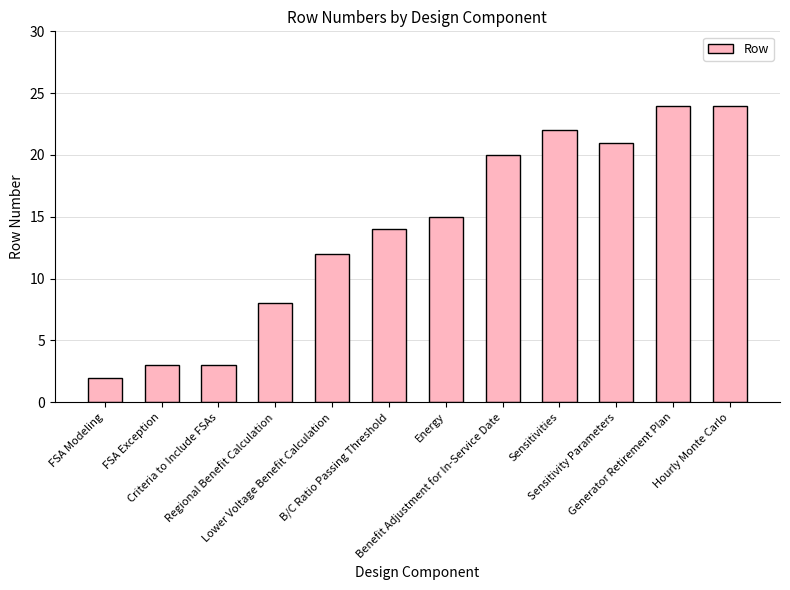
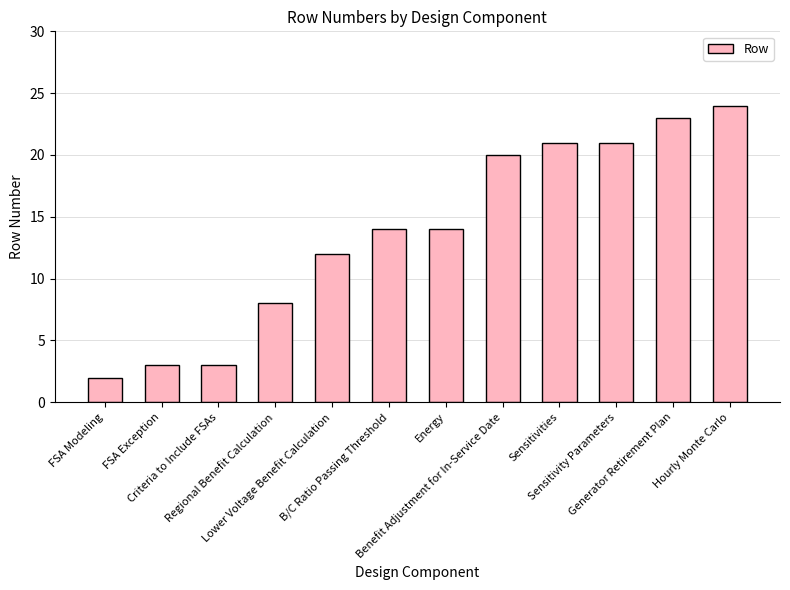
  {
    "FSA Modeling": 2,
    "FSA Exception": 3,
    "Criteria to Include FSAs": 3,
    "Regional Benefit Calculation": 8,
    "Lower Voltage Benefit Calculation": 12,
    "B/C Ratio Passing Threshold": 14,
-   "Energy": 15,
+   "Energy": 14,
    "Benefit Adjustment for In-Service Date": 20,
-   "Sensitivities": 22,
+   "Sensitivities": 21,
    "Sensitivity Parameters": 21,
-   "Generator Retirement Plan": 24,
+   "Generator Retirement Plan": 23,
    "Hourly Monte Carlo": 24
  }
